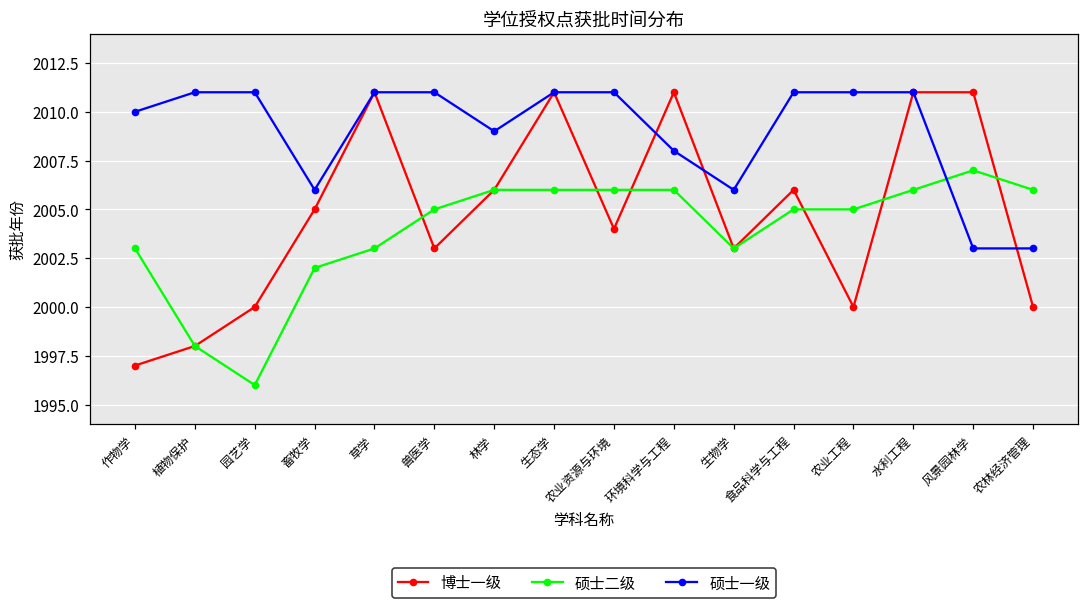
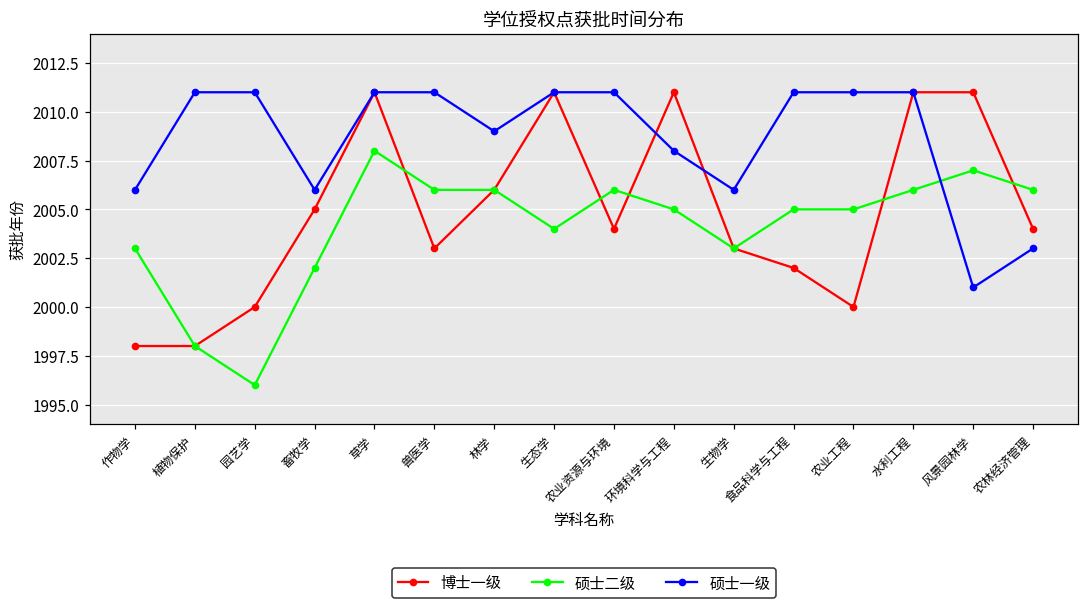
  {
    "博士一级": {
-     "作物学": 1997,
+     "作物学": 1998,
      "园艺学": 2000,
      "畜牧学": 2005,
      "兽医学": 2003,
      "农业资源与环境": 2004,
      "环境科学与工程": 2011,
-     "食品科学与工程": 2006,
+     "食品科学与工程": 2002,
      "农业工程": 2000,
      "风景园林学": 2011,
-     "农林经济管理": 2000
+     "农林经济管理": 2004
    },
    "硕士二级": {
      "作物学": 2003,
      "园艺学": 1996,
      "畜牧学": 2002,
-     "草学": 2003,
-     "兽医学": 2005,
-     "生态学": 2006,
+     "草学": 2008,
+     "兽医学": 2006,
+     "生态学": 2004,
      "农业资源与环境": 2006,
-     "环境科学与工程": 2006,
+     "环境科学与工程": 2005,
      "食品科学与工程": 2005,
      "农业工程": 2005,
      "水利工程": 2006,
      "风景园林学": 2007,
      "农林经济管理": 2006
    },
    "硕士一级": {
-     "作物学": 2010,
+     "作物学": 2006,
      "植物保护": 2011,
      "园艺学": 2011,
      "畜牧学": 2006,
      "兽医学": 2011,
      "林学": 2009,
      "农业资源与环境": 2011,
      "环境科学与工程": 2008,
      "生物学": 2006,
      "食品科学与工程": 2011,
      "农业工程": 2011,
-     "风景园林学": 2003,
+     "风景园林学": 2001,
      "农林经济管理": 2003
    }
  }
